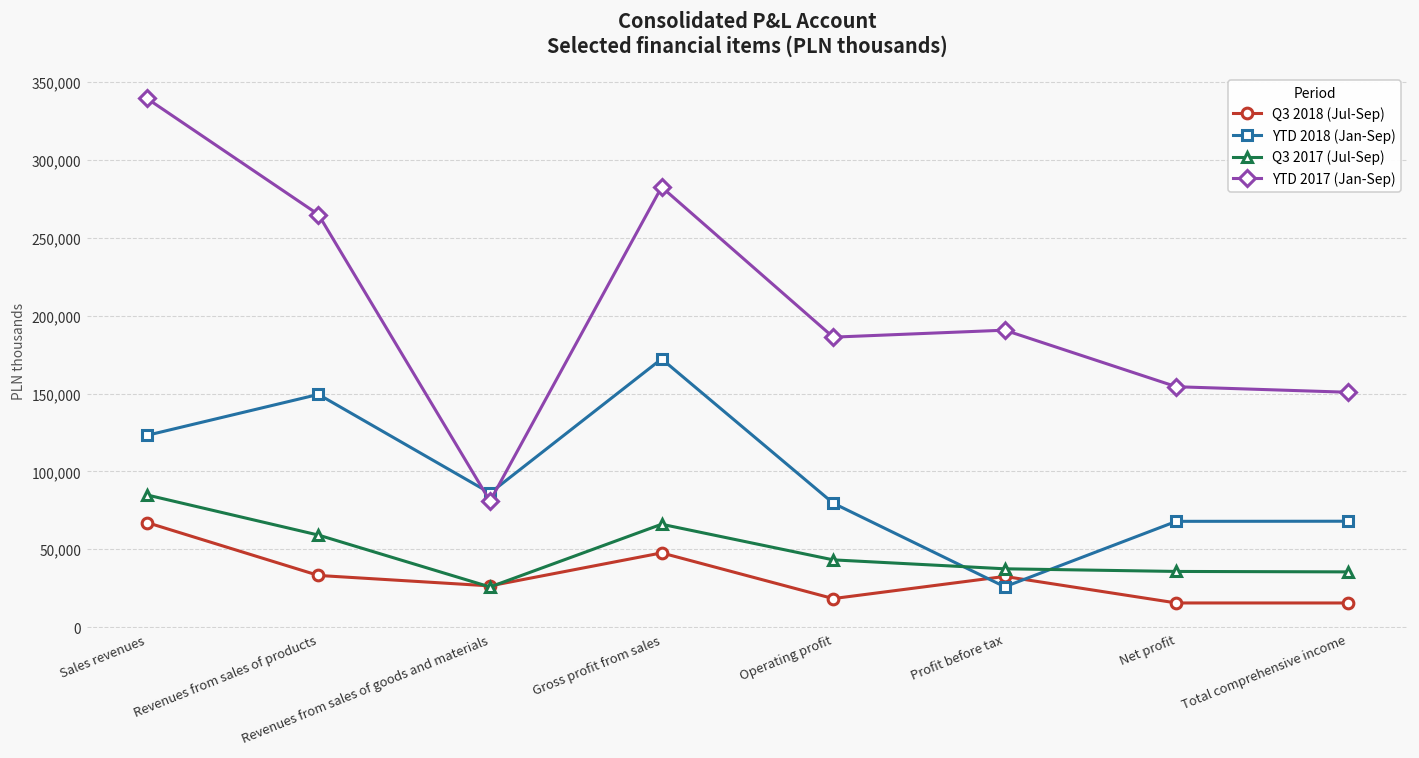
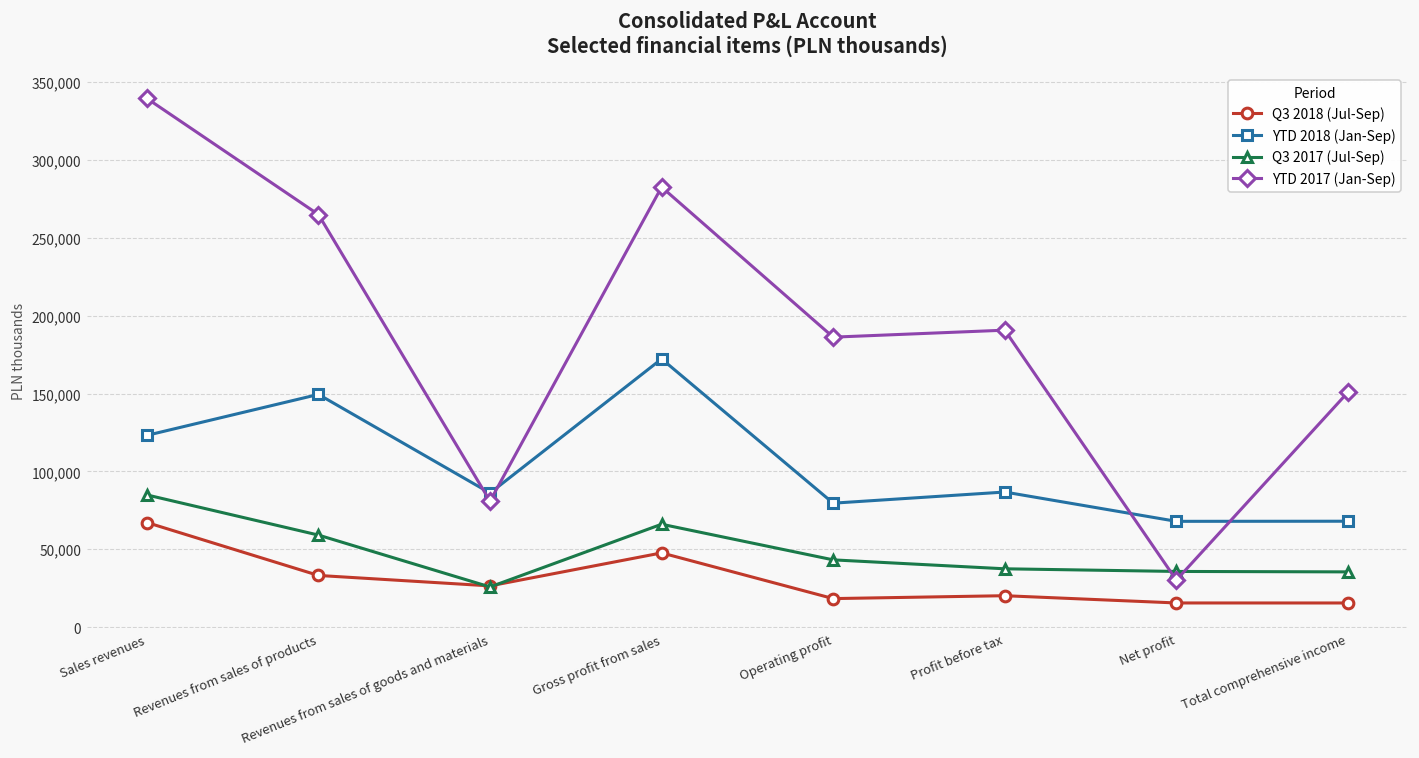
  {
    "Q3 2018 (Jul-Sep)": {
      "Sales revenues": "67,000",
      "Revenues from sales of products": "33,000",
      "Gross profit from sales": "48,000",
      "Operating profit": "18,000",
-     "Profit before tax": "33,000",
+     "Profit before tax": "20,000",
      "Net profit": "15,000",
      "Total comprehensive income": "15,000"
    },
    "YTD 2018 (Jan-Sep)": {
      "Sales revenues": "123,000",
      "Revenues from sales of products": "149,000",
      "Revenues from sales of goods and materials": "86,000",
      "Gross profit from sales": "172,000",
      "Operating profit": "80,000",
-     "Profit before tax": "26,000",
+     "Profit before tax": "87,000",
      "Net profit": "68,000",
      "Total comprehensive income": "68,000"
    },
    "Q3 2017 (Jul-Sep)": {
      "Sales revenues": "85,000",
      "Revenues from sales of products": "59,000",
      "Gross profit from sales": "66,000",
      "Operating profit": "43,000",
      "Profit before tax": "37,000",
      "Net profit": "36,000",
      "Total comprehensive income": "35,000"
    },
    "YTD 2017 (Jan-Sep)": {
      "Sales revenues": "340,000",
      "Revenues from sales of products": "265,000",
      "Revenues from sales of goods and materials": "81,000",
      "Gross profit from sales": "283,000",
      "Operating profit": "186,000",
      "Profit before tax": "191,000",
-     "Net profit": "154,000",
+     "Net profit": "30,000",
      "Total comprehensive income": "151,000"
    }
  }
